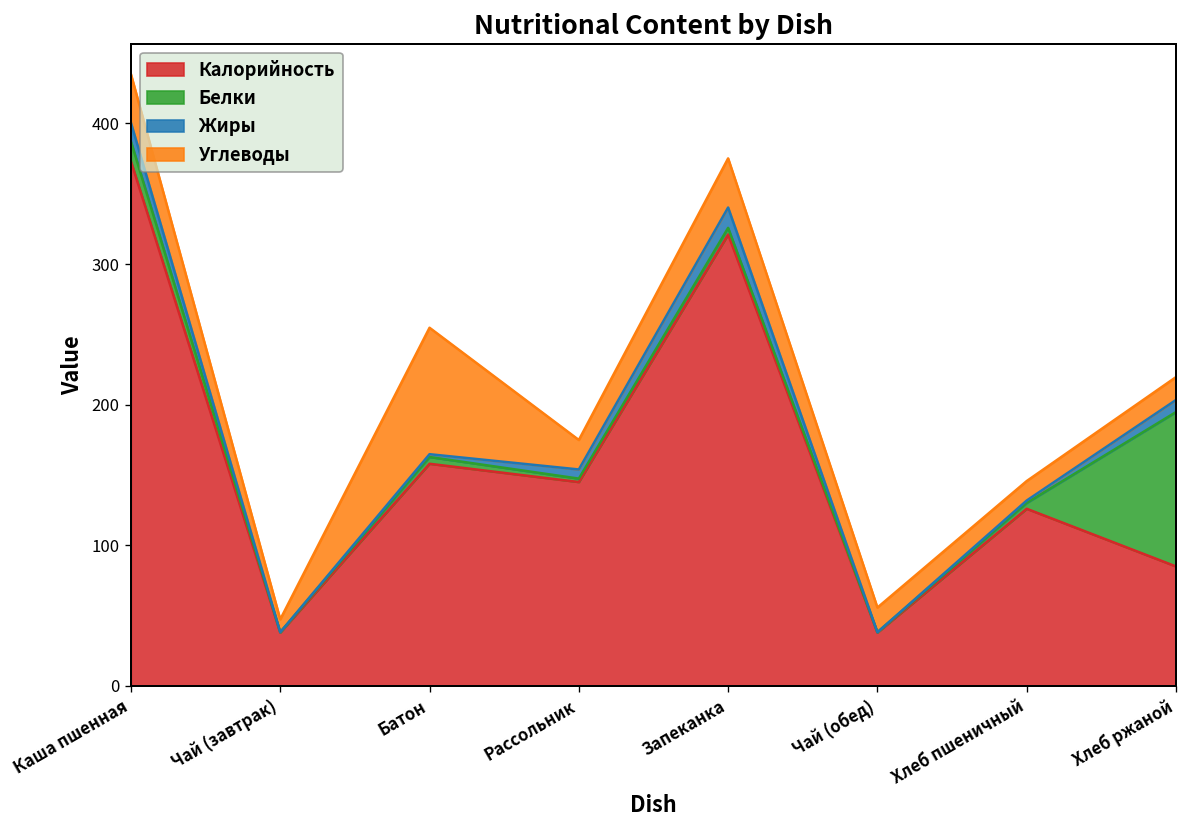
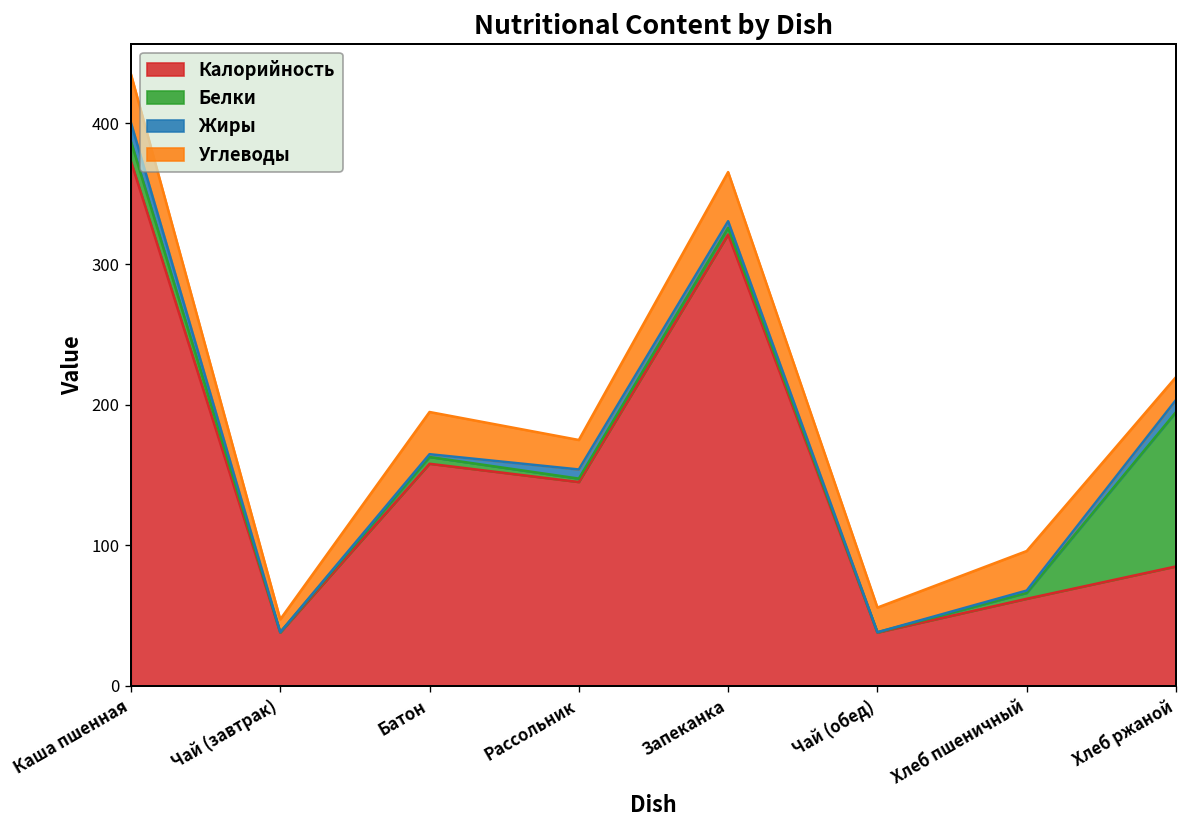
  {
    "Калорийность": {
      "Каша пшенная": 373,
      "Батон": 158,
      "Рассольник": 145,
      "Запеканка": 321,
-     "Хлеб пшеничный": 126,
+     "Хлеб пшеничный": 62,
      "Хлеб ржаной": 85
    },
    "Белки": {
      "Каша пшенная": 14,
      "Рассольник": 2,
      "Запеканка": 5,
      "Хлеб ржаной": 110
    },
    "Жиры": {
      "Каша пшенная": 13,
      "Рассольник": 7,
-     "Запеканка": 14,
+     "Запеканка": 5,
      "Хлеб ржаной": 9
    },
    "Углеводы": {
      "Каша пшенная": 35,
      "Чай (завтрак)": 9,
-     "Батон": 90,
+     "Батон": 30,
      "Рассольник": 21,
      "Запеканка": 35,
      "Чай (обед)": 18,
-     "Хлеб пшеничный": 14,
+     "Хлеб пшеничный": 28,
      "Хлеб ржаной": 16
    }
  }
